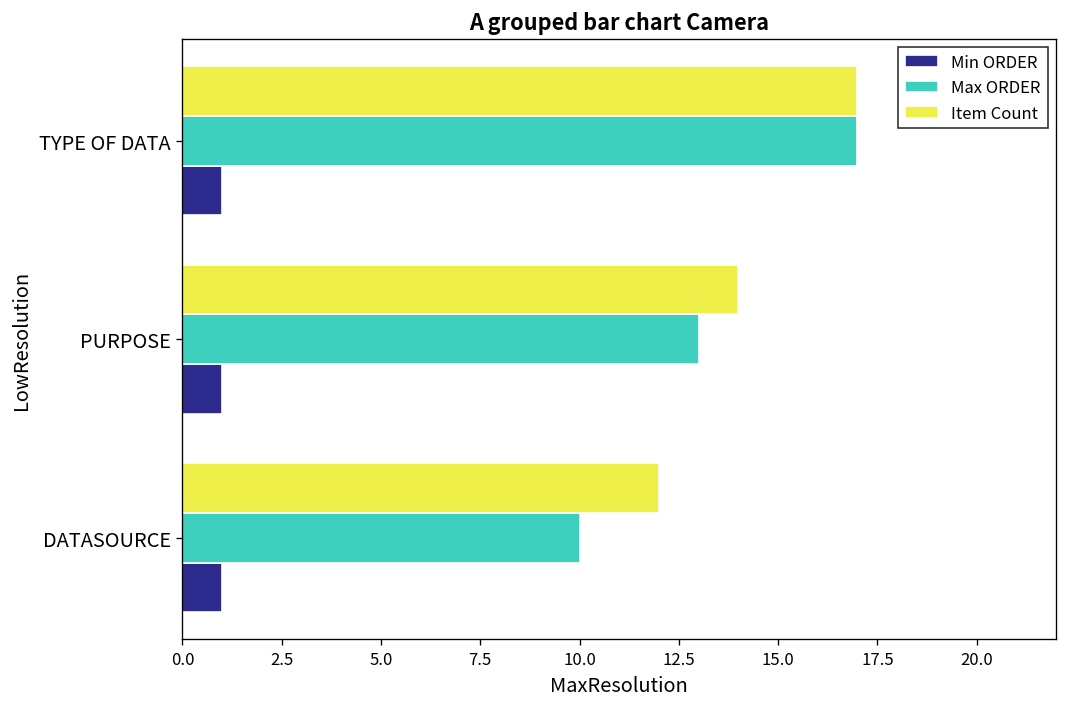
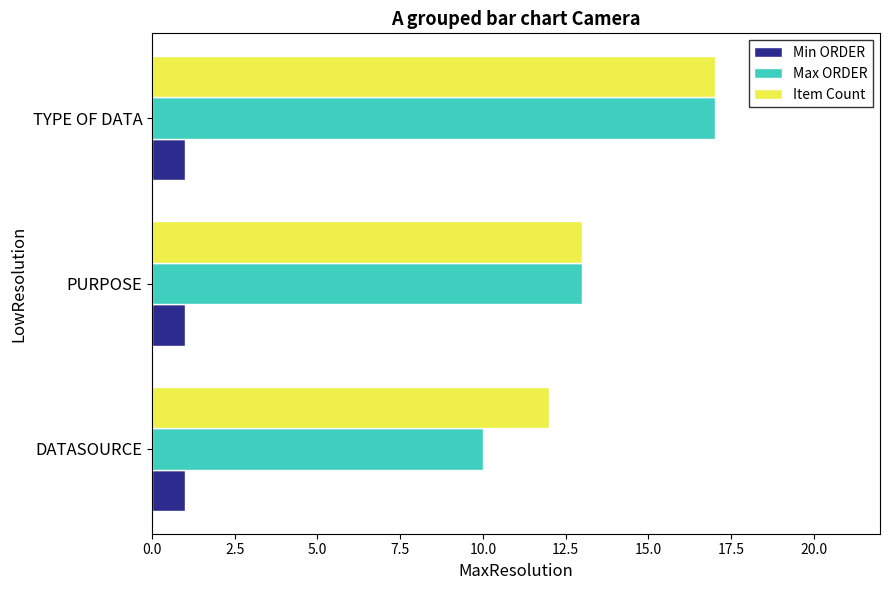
  {
    "Min ORDER": {
      "TYPE OF DATA": 1,
      "PURPOSE": 1,
      "DATASOURCE": 1
    },
    "Max ORDER": {
      "TYPE OF DATA": 17,
      "PURPOSE": 13,
      "DATASOURCE": 10
    },
    "Item Count": {
      "TYPE OF DATA": 17,
-     "PURPOSE": 14,
+     "PURPOSE": 13,
      "DATASOURCE": 12
    }
  }
